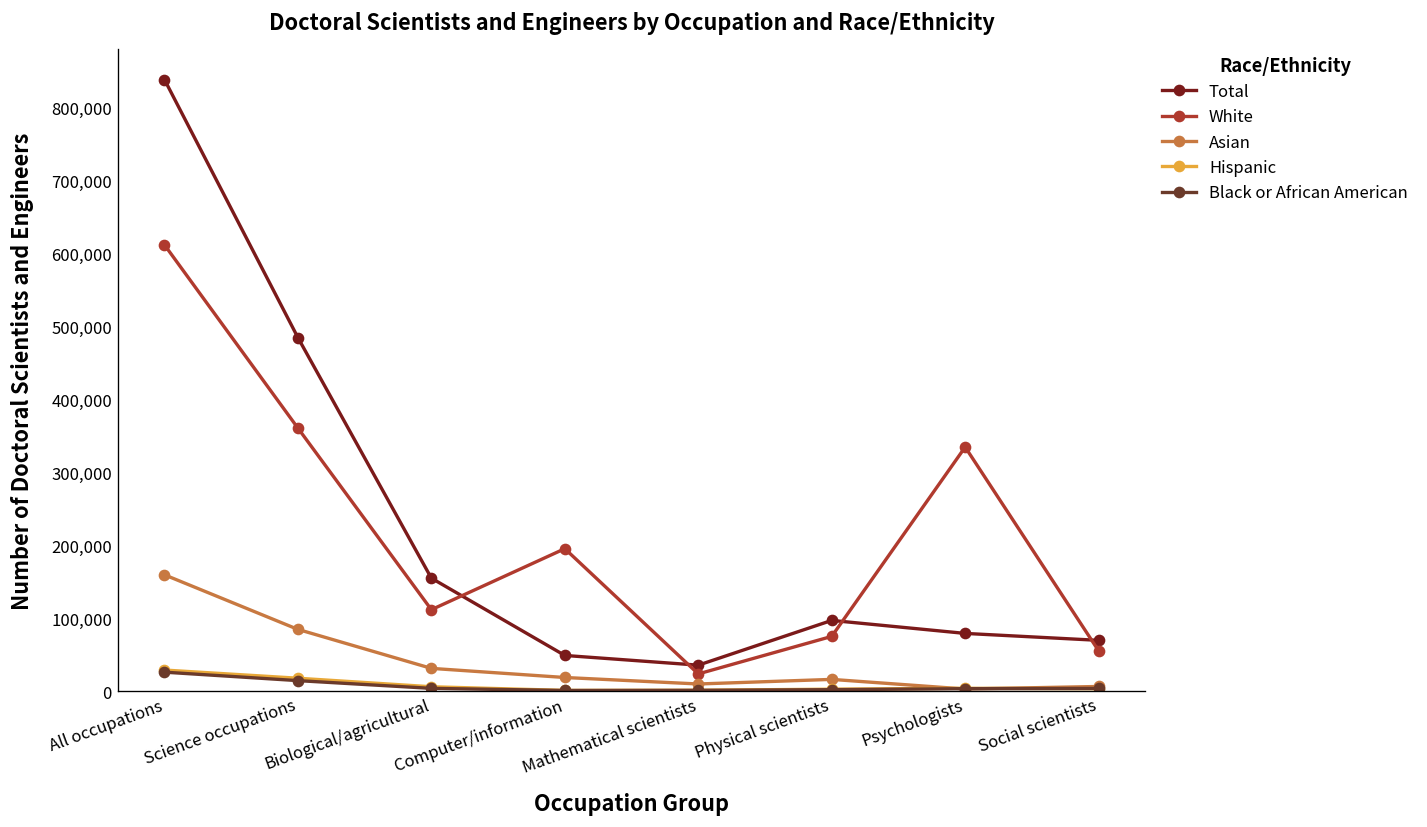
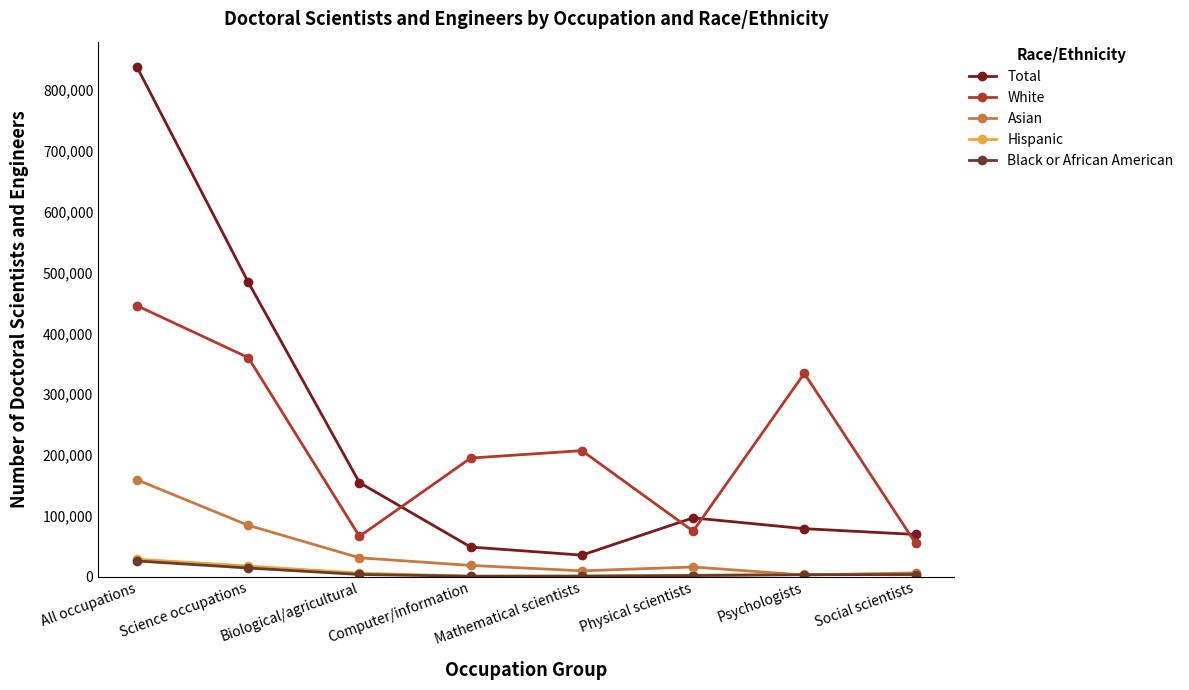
  {
    "White": {
-     "All occupations": "610,000",
+     "All occupations": "450,000",
      "Science occupations": "360,000",
-     "Biological/agricultural": "110,000",
+     "Biological/agricultural": "70,000",
      "Computer/information": "200,000",
-     "Mathematical scientists": "20,000",
+     "Mathematical scientists": "210,000",
      "Physical scientists": "70,000",
      "Psychologists": "330,000",
      "Social scientists": "60,000"
    }
  }
